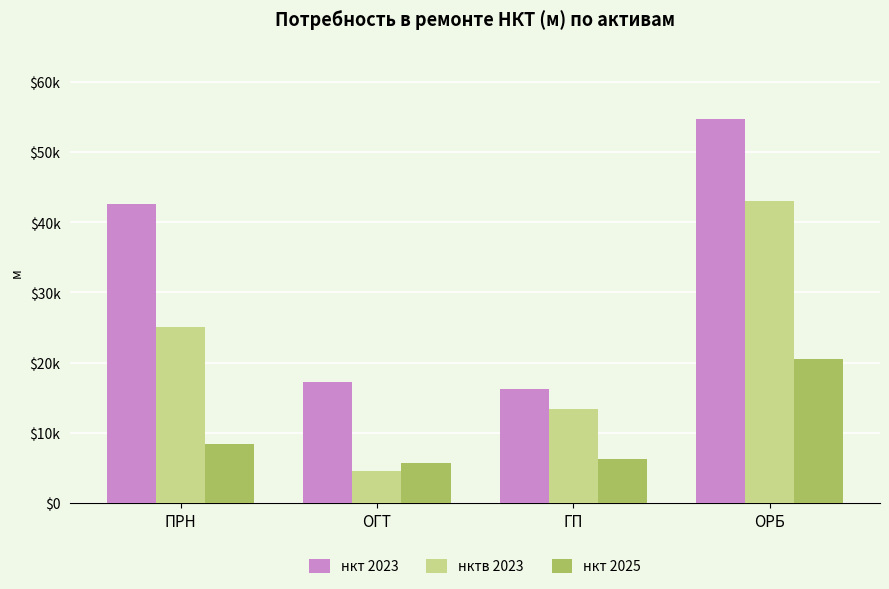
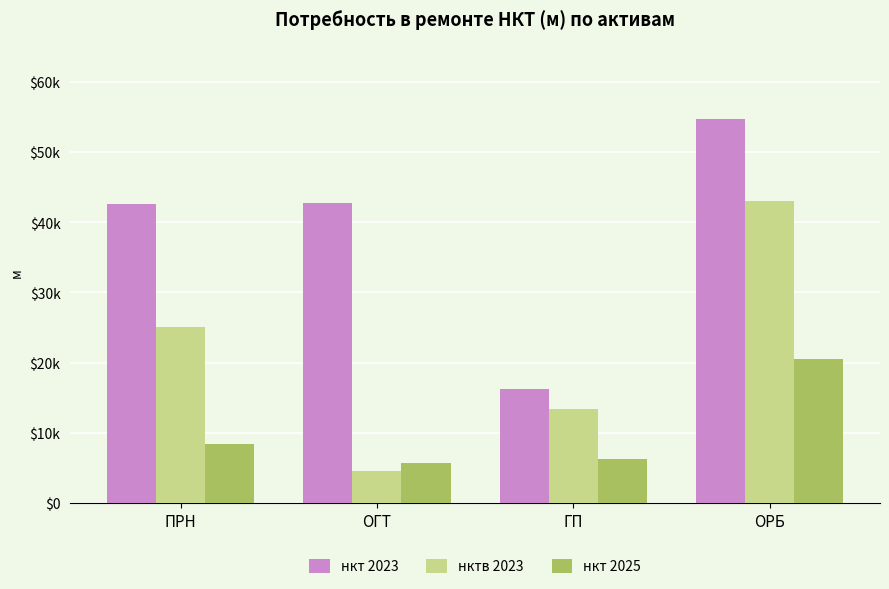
  {
    "нкт 2023": {
      "ПРН": "$43000",
-     "ОГТ": "$17000",
+     "ОГТ": "$43000",
      "ГП": "$16000",
      "ОРБ": "$55000"
    }
  }
